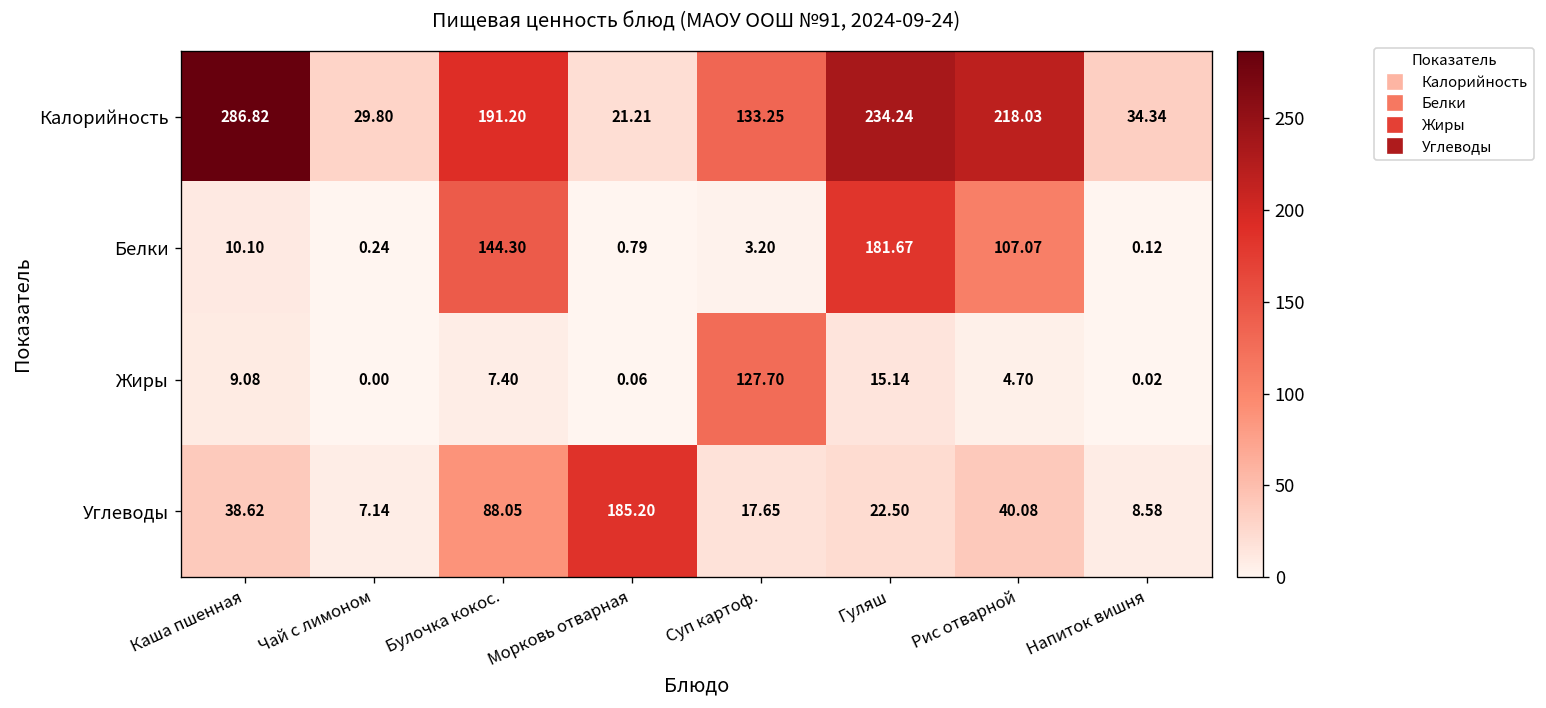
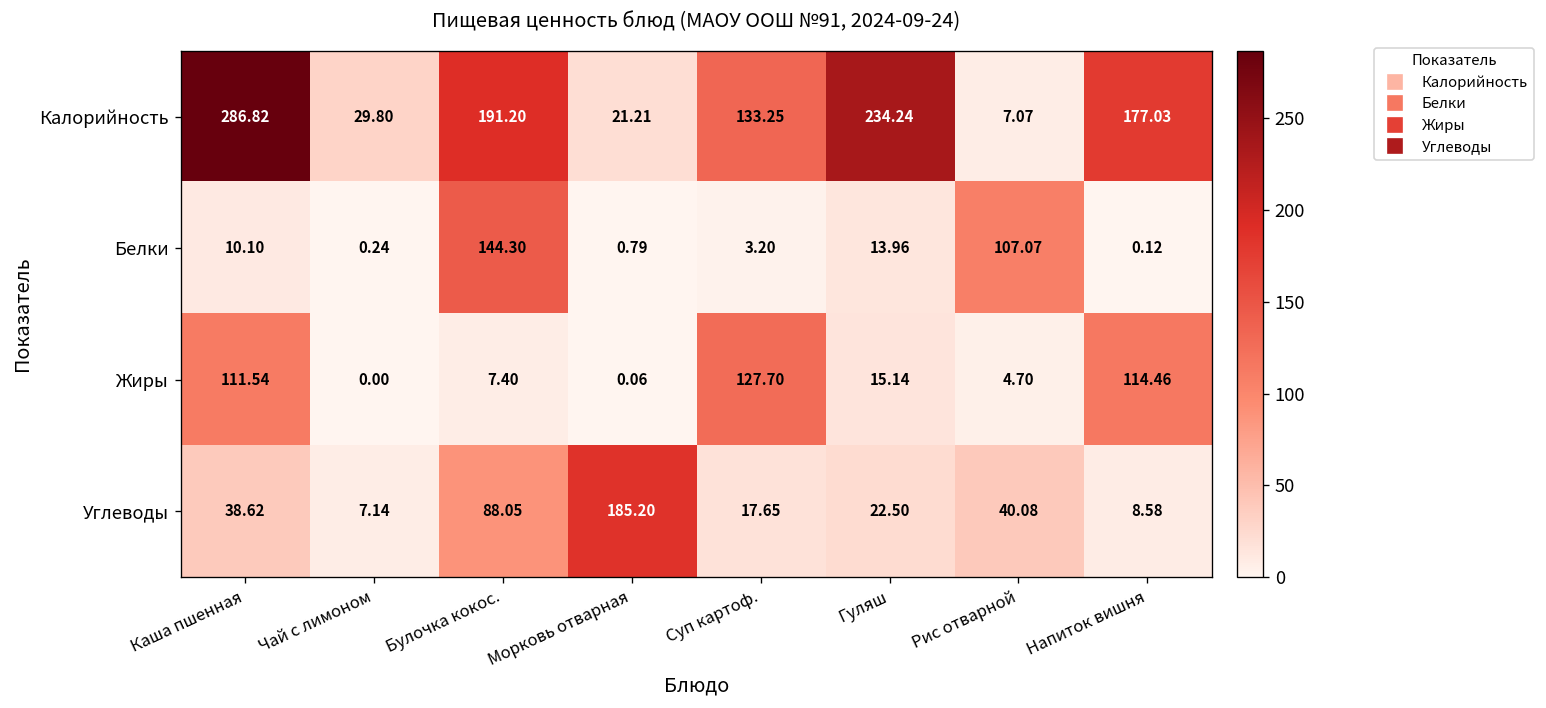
  {
    "Калорийность": {
      "Каша пшенная": 286.82,
      "Чай с лимоном": 29.80,
      "Булочка кокос.": 191.20,
      "Морковь отварная": 21.21,
      "Суп картоф.": 133.25,
      "Гуляш": 234.24,
-     "Рис отварной": 218.03,
-     "Напиток вишня": 34.34
+     "Рис отварной": 7.07,
+     "Напиток вишня": 177.03
    },
    "Белки": {
      "Каша пшенная": 10.10,
      "Чай с лимоном": 0.24,
      "Булочка кокос.": 144.30,
      "Морковь отварная": 0.79,
      "Суп картоф.": 3.20,
-     "Гуляш": 181.67,
+     "Гуляш": 13.96,
      "Рис отварной": 107.07,
      "Напиток вишня": 0.12
    },
    "Жиры": {
-     "Каша пшенная": 9.08,
+     "Каша пшенная": 111.54,
      "Чай с лимоном": 0.00,
      "Булочка кокос.": 7.40,
      "Морковь отварная": 0.06,
      "Суп картоф.": 127.70,
      "Гуляш": 15.14,
      "Рис отварной": 4.70,
-     "Напиток вишня": 0.02
+     "Напиток вишня": 114.46
    },
    "Углеводы": {
      "Каша пшенная": 38.62,
      "Чай с лимоном": 7.14,
      "Булочка кокос.": 88.05,
      "Морковь отварная": 185.20,
      "Суп картоф.": 17.65,
      "Гуляш": 22.50,
      "Рис отварной": 40.08,
      "Напиток вишня": 8.58
    }
  }
